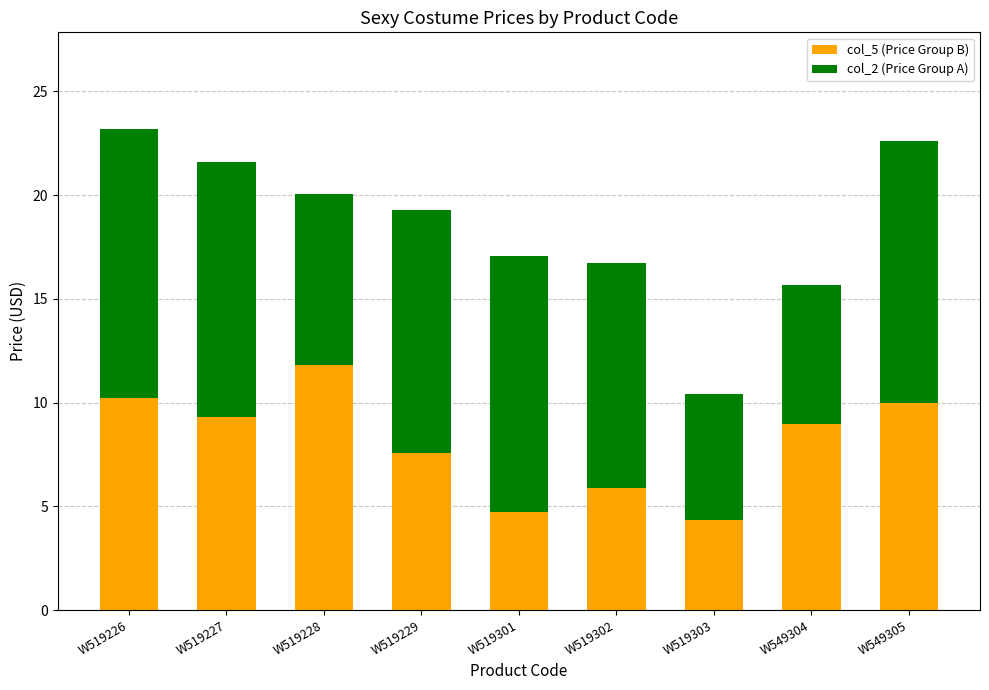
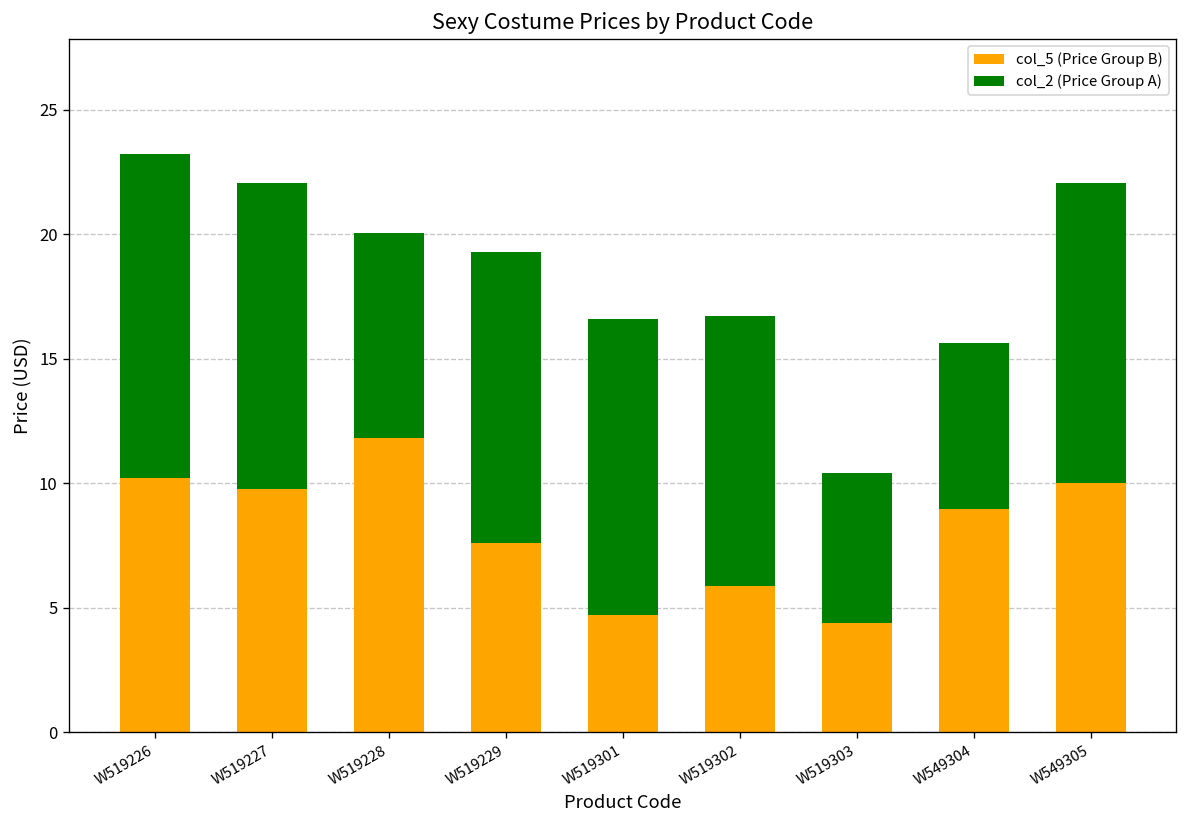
  {
    "col_5 (Price Group B)": {
      "W519226": 10.2,
-     "W519227": 9.3,
+     "W519227": 9.8,
      "W519228": 11.8,
      "W519229": 7.6,
      "W519301": 4.7,
      "W519302": 5.9,
      "W519303": 4.4,
      "W549304": 9.0,
      "W549305": 10.0
    },
    "col_2 (Price Group A)": {
      "W519226": 13.0,
      "W519227": 12.3,
      "W519228": 8.2,
      "W519229": 11.7,
-     "W519301": 12.3,
+     "W519301": 11.8,
      "W519302": 10.9,
      "W519303": 6.0,
      "W549304": 6.7,
-     "W549305": 12.6
+     "W549305": 12.1
    }
  }
